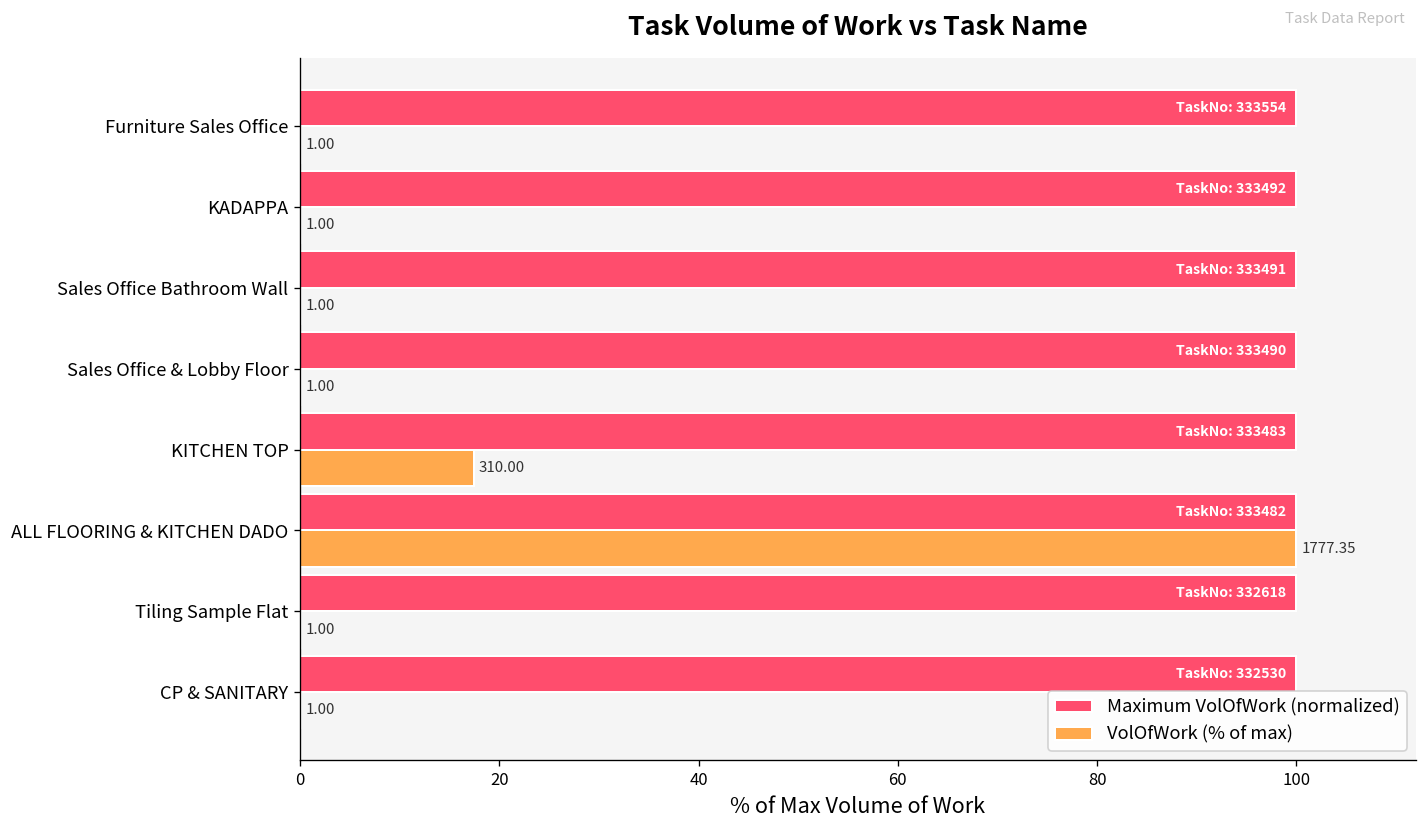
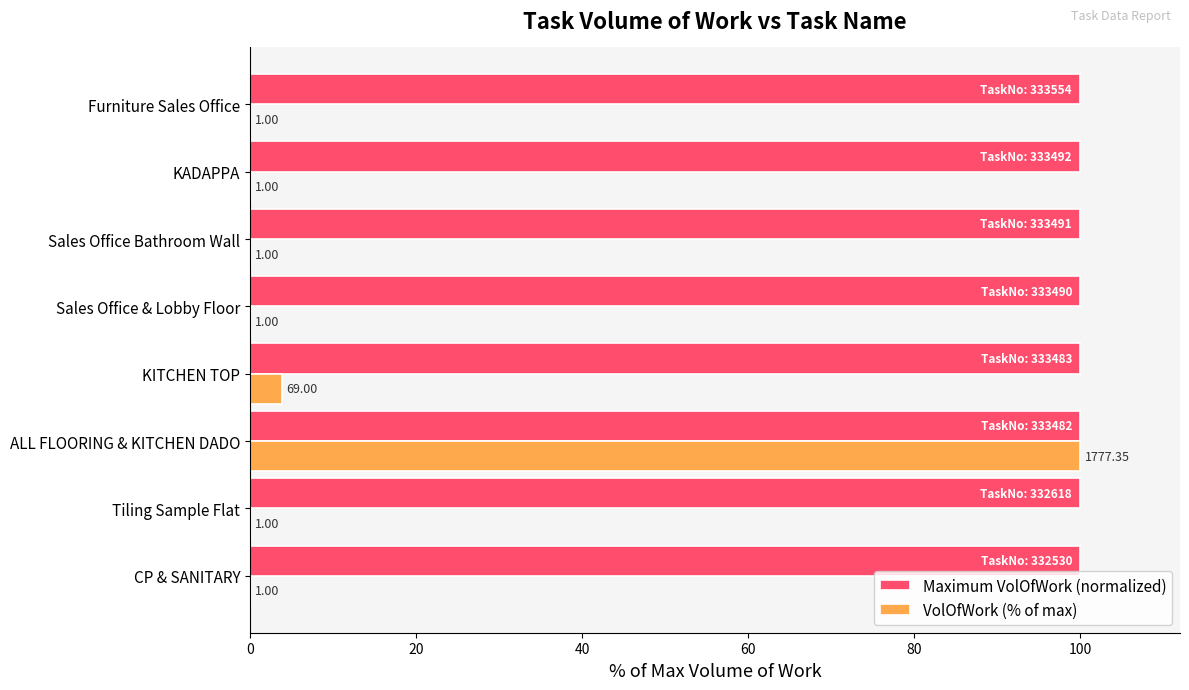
  {
    "VolOfWork (% of max)": {
-     "KITCHEN TOP": 310.00
+     "KITCHEN TOP": 69.00
    }
  }
